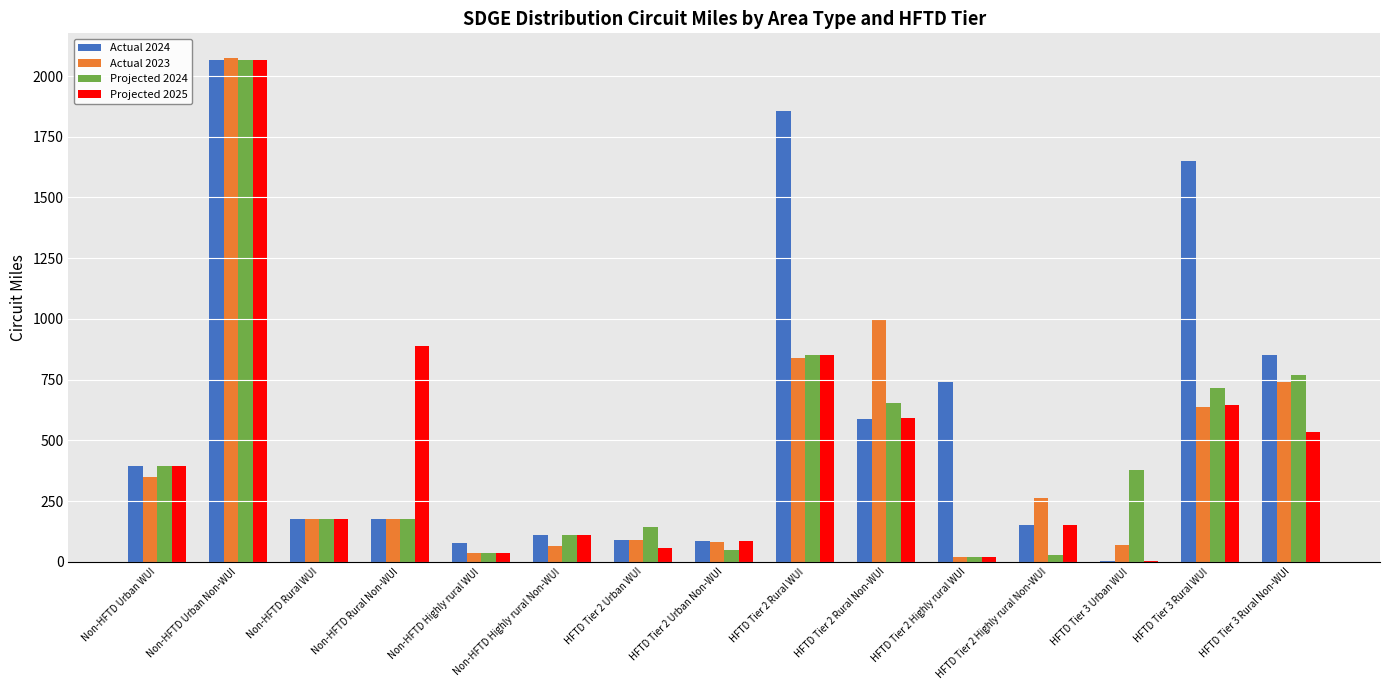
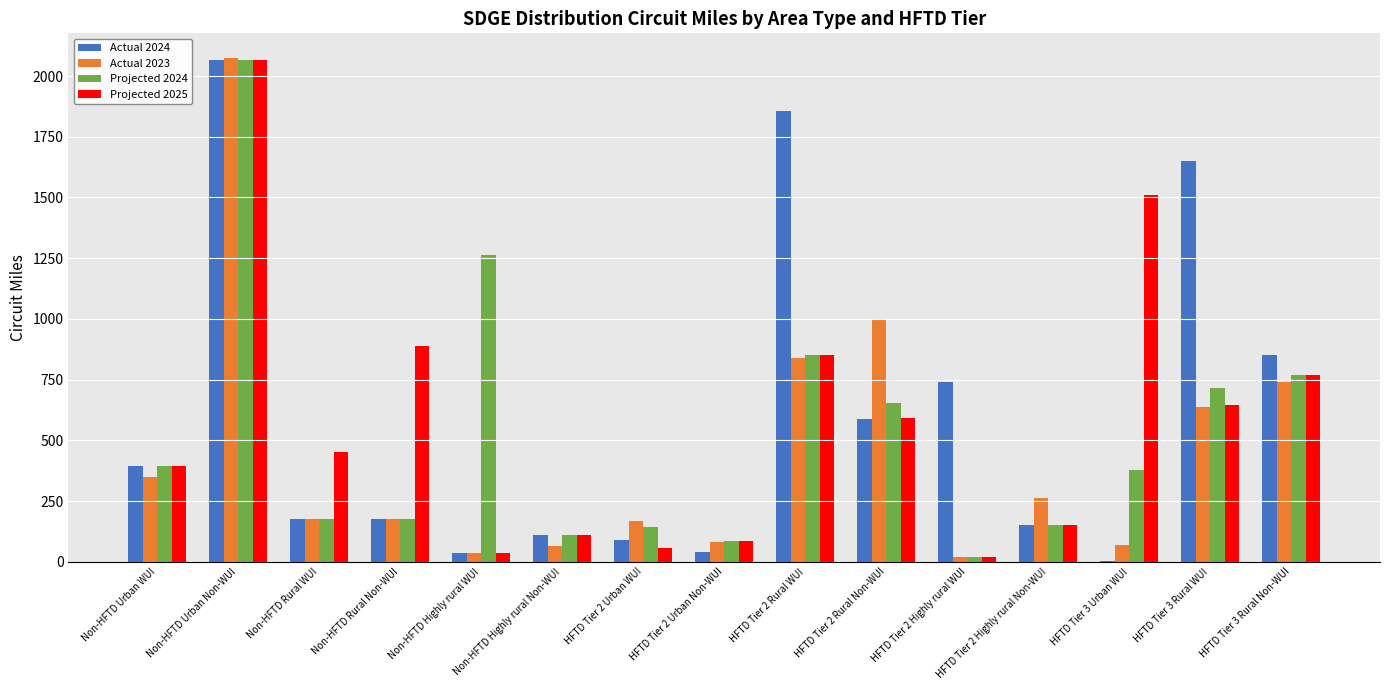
  {
    "Actual 2024": {
      "Non-HFTD Urban WUI": 390,
      "Non-HFTD Urban Non-WUI": 2070,
      "Non-HFTD Rural WUI": 170,
      "Non-HFTD Rural Non-WUI": 180,
-     "Non-HFTD Highly rural WUI": 80,
+     "Non-HFTD Highly rural WUI": 30,
      "Non-HFTD Highly rural Non-WUI": 110,
      "HFTD Tier 2 Urban WUI": 90,
-     "HFTD Tier 2 Urban Non-WUI": 80,
+     "HFTD Tier 2 Urban Non-WUI": 40,
      "HFTD Tier 2 Rural WUI": 1860,
      "HFTD Tier 2 Rural Non-WUI": 590,
      "HFTD Tier 2 Highly rural WUI": 740,
      "HFTD Tier 2 Highly rural Non-WUI": 150,
      "HFTD Tier 3 Rural WUI": 1650,
      "HFTD Tier 3 Rural Non-WUI": 850
    },
    "Actual 2023": {
      "Non-HFTD Urban WUI": 350,
      "Non-HFTD Urban Non-WUI": 2070,
      "Non-HFTD Rural WUI": 180,
      "Non-HFTD Rural Non-WUI": 180,
      "Non-HFTD Highly rural WUI": 30,
      "Non-HFTD Highly rural Non-WUI": 70,
-     "HFTD Tier 2 Urban WUI": 90,
+     "HFTD Tier 2 Urban WUI": 170,
      "HFTD Tier 2 Urban Non-WUI": 80,
      "HFTD Tier 2 Rural WUI": 840,
      "HFTD Tier 2 Rural Non-WUI": 990,
      "HFTD Tier 2 Highly rural WUI": 20,
      "HFTD Tier 2 Highly rural Non-WUI": 260,
      "HFTD Tier 3 Urban WUI": 70,
      "HFTD Tier 3 Rural WUI": 640,
      "HFTD Tier 3 Rural Non-WUI": 740
    },
    "Projected 2024": {
      "Non-HFTD Urban WUI": 390,
      "Non-HFTD Urban Non-WUI": 2070,
      "Non-HFTD Rural WUI": 180,
      "Non-HFTD Rural Non-WUI": 180,
-     "Non-HFTD Highly rural WUI": 30,
+     "Non-HFTD Highly rural WUI": 1260,
      "Non-HFTD Highly rural Non-WUI": 110,
      "HFTD Tier 2 Urban WUI": 140,
-     "HFTD Tier 2 Urban Non-WUI": 50,
+     "HFTD Tier 2 Urban Non-WUI": 80,
      "HFTD Tier 2 Rural WUI": 850,
      "HFTD Tier 2 Rural Non-WUI": 650,
      "HFTD Tier 2 Highly rural WUI": 20,
-     "HFTD Tier 2 Highly rural Non-WUI": 30,
+     "HFTD Tier 2 Highly rural Non-WUI": 150,
      "HFTD Tier 3 Urban WUI": 380,
      "HFTD Tier 3 Rural WUI": 720,
      "HFTD Tier 3 Rural Non-WUI": 770
    },
    "Projected 2025": {
      "Non-HFTD Urban WUI": 390,
      "Non-HFTD Urban Non-WUI": 2070,
-     "Non-HFTD Rural WUI": 180,
+     "Non-HFTD Rural WUI": 450,
      "Non-HFTD Rural Non-WUI": 890,
      "Non-HFTD Highly rural WUI": 30,
      "Non-HFTD Highly rural Non-WUI": 110,
      "HFTD Tier 2 Urban WUI": 60,
      "HFTD Tier 2 Urban Non-WUI": 80,
      "HFTD Tier 2 Rural WUI": 850,
      "HFTD Tier 2 Rural Non-WUI": 590,
      "HFTD Tier 2 Highly rural WUI": 20,
      "HFTD Tier 2 Highly rural Non-WUI": 150,
-     "HFTD Tier 3 Urban WUI": 0,
+     "HFTD Tier 3 Urban WUI": 1510,
      "HFTD Tier 3 Rural WUI": 640,
-     "HFTD Tier 3 Rural Non-WUI": 530
+     "HFTD Tier 3 Rural Non-WUI": 770
    }
  }
